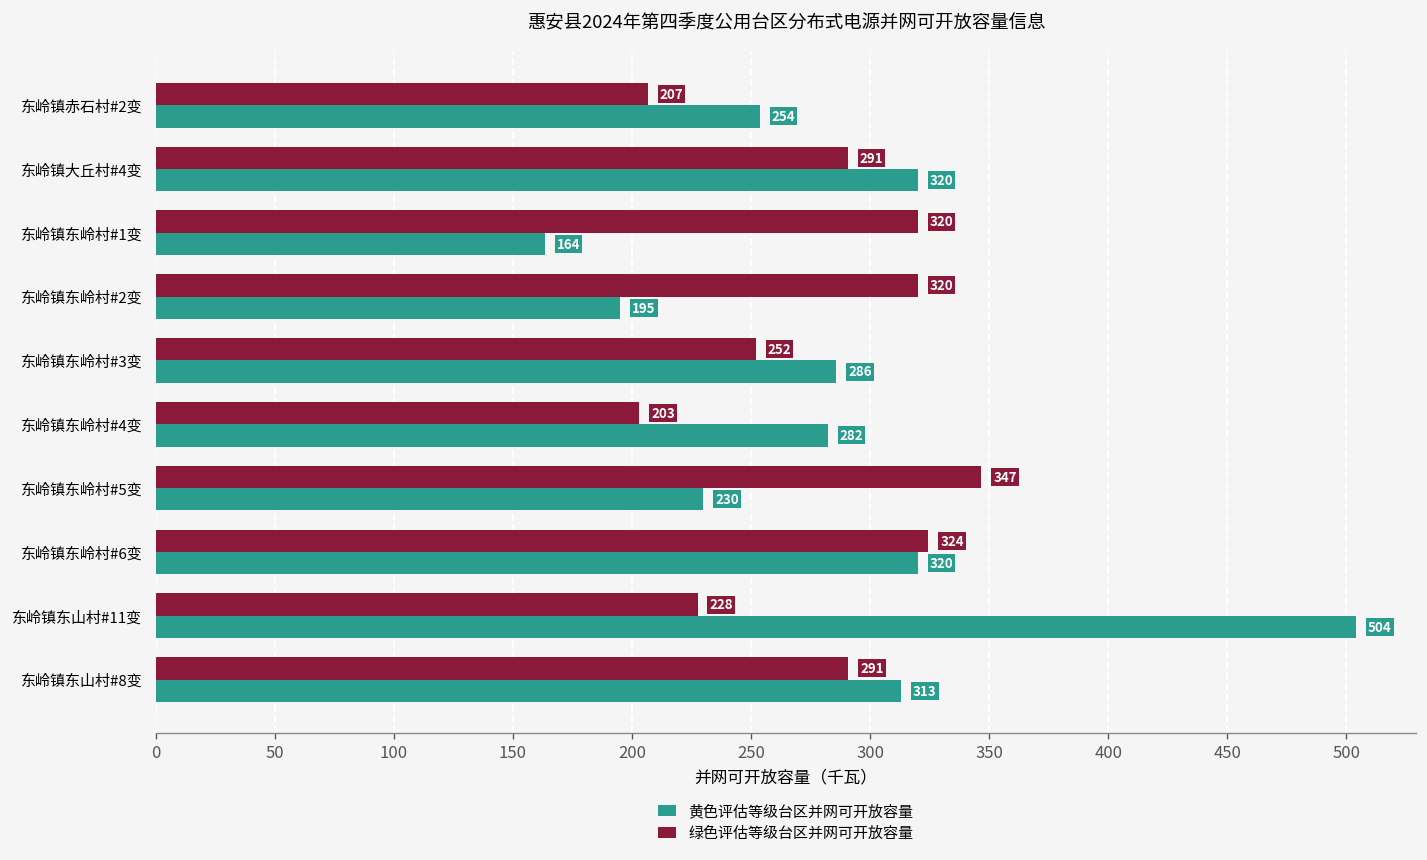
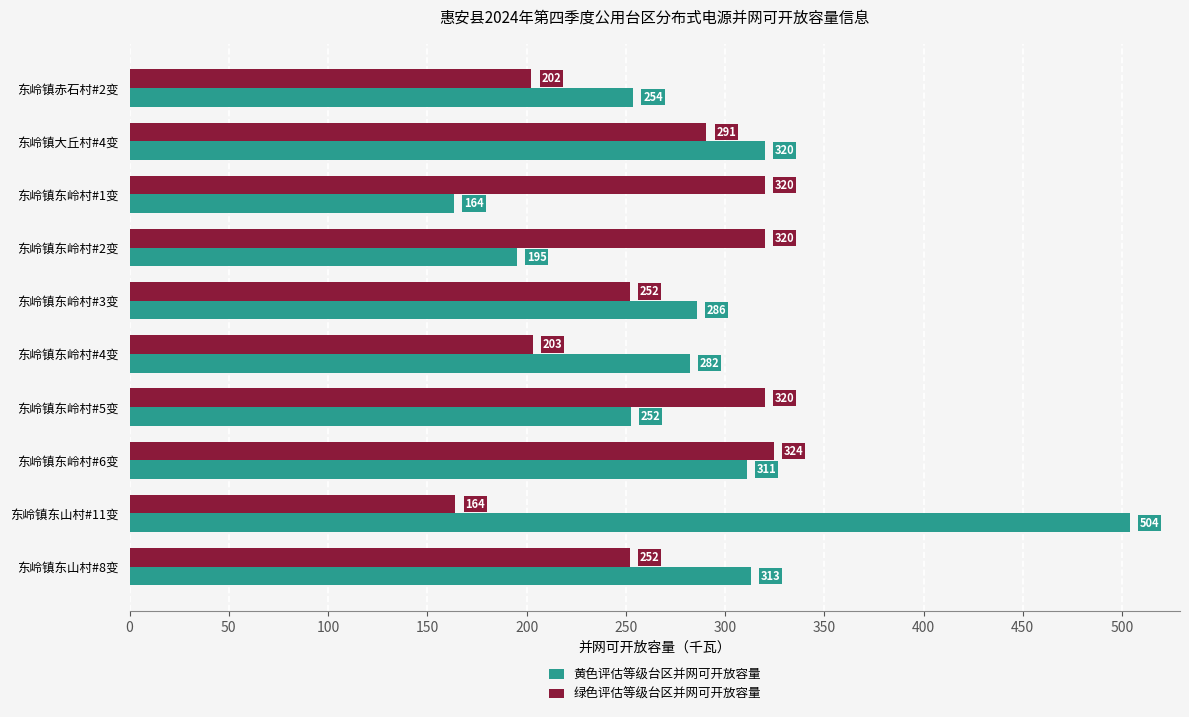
  {
    "黄色评估等级台区并网可开放容量": {
-     "东岭镇东岭村#5变": 230,
-     "东岭镇东岭村#6变": 320
+     "东岭镇东岭村#5变": 252,
+     "东岭镇东岭村#6变": 311
    },
    "绿色评估等级台区并网可开放容量": {
-     "东岭镇赤石村#2变": 207,
-     "东岭镇东岭村#5变": 347,
-     "东岭镇东山村#11变": 228,
-     "东岭镇东山村#8变": 291
+     "东岭镇赤石村#2变": 202,
+     "东岭镇东岭村#5变": 320,
+     "东岭镇东山村#11变": 164,
+     "东岭镇东山村#8变": 252
    }
  }
